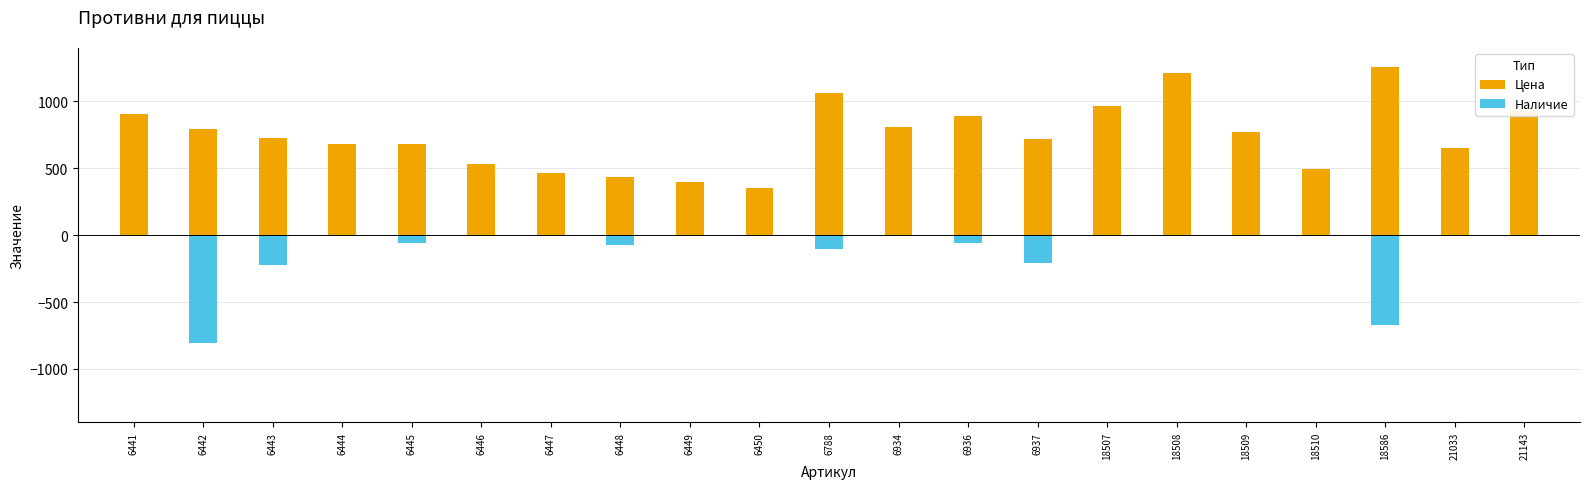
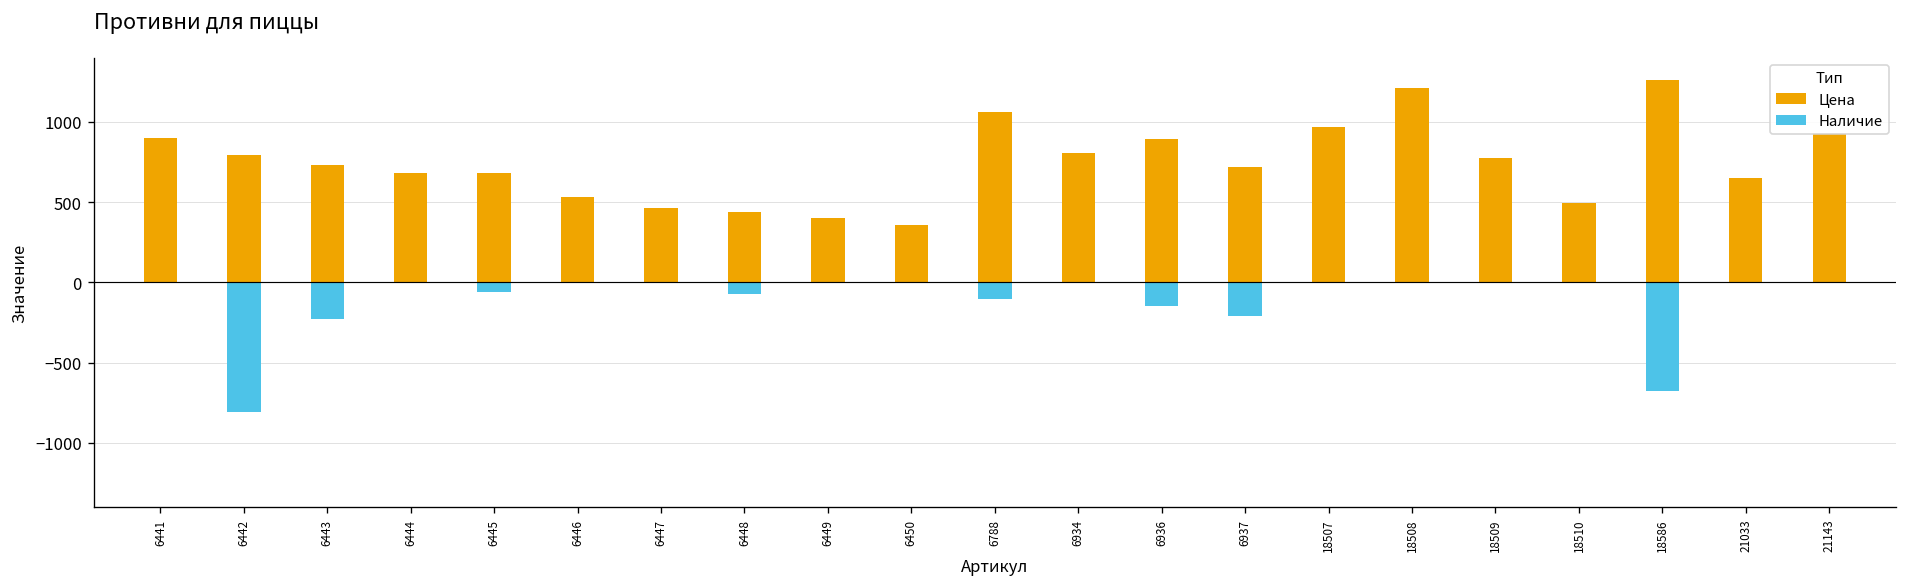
  {
    "Цена": {
      "6441": 900,
      "6442": 790,
      "6443": 730,
      "6444": 690,
      "6445": 680,
      "6446": 540,
      "6447": 460,
      "6448": 440,
      "6449": 400,
      "6450": 360,
      "6788": 1060,
      "6934": 810,
      "6936": 890,
      "6937": 720,
      "18507": 970,
      "18508": 1210,
      "18509": 770,
      "18510": 500,
      "18586": 1260,
      "21033": 650
    },
    "Наличие": {
      "6441": 0,
      "6442": -810,
      "6443": -230,
      "6444": 0,
      "6445": -60,
      "6446": 0,
      "6447": 0,
      "6448": -80,
      "6449": 0,
      "6450": 0,
      "6788": -110,
      "6934": 0,
-     "6936": -60,
+     "6936": -150,
      "6937": -210,
      "18507": 0,
      "18508": 0,
      "18509": 0,
      "18510": 0,
      "18586": -680,
      "21033": 0,
      "21143": 0
    }
  }
